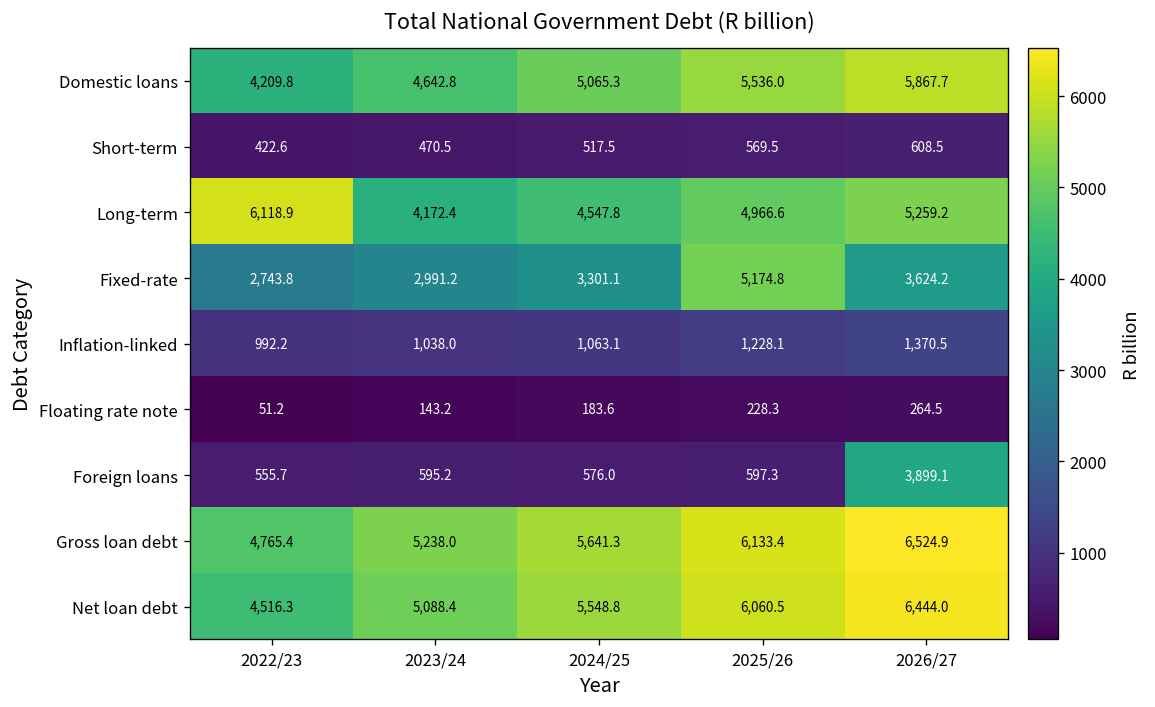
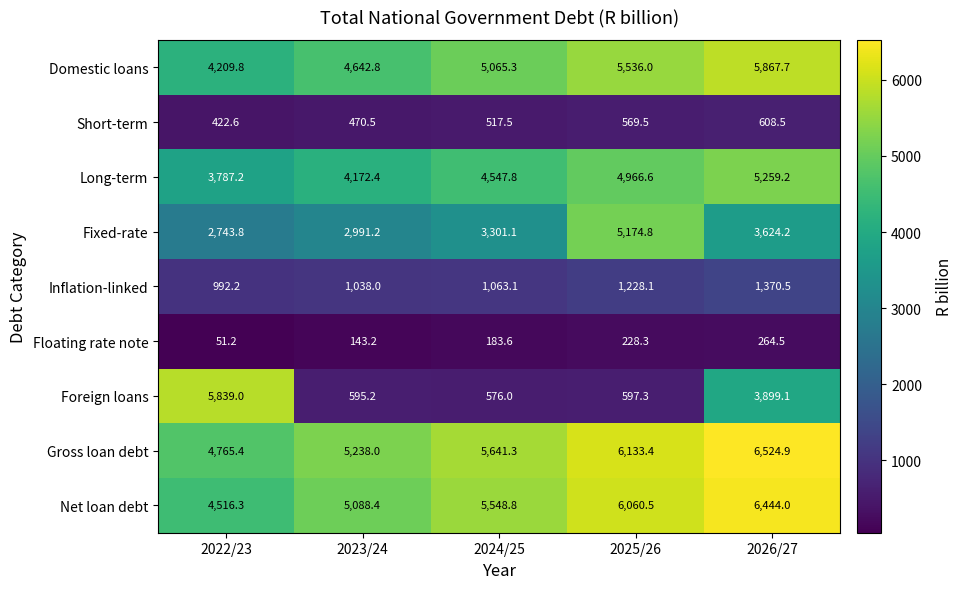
  {
    "Domestic loans": {
      "2022/23": "4,209.8",
      "2023/24": "4,642.8",
      "2024/25": "5,065.3",
      "2025/26": "5,536.0",
      "2026/27": "5,867.7"
    },
    "Short-term": {
      "2022/23": "422.6",
      "2023/24": "470.5",
      "2024/25": "517.5",
      "2025/26": "569.5",
      "2026/27": "608.5"
    },
    "Long-term": {
-     "2022/23": "6,118.9",
+     "2022/23": "3,787.2",
      "2023/24": "4,172.4",
      "2024/25": "4,547.8",
      "2025/26": "4,966.6",
      "2026/27": "5,259.2"
    },
    "Fixed-rate": {
      "2022/23": "2,743.8",
      "2023/24": "2,991.2",
      "2024/25": "3,301.1",
      "2025/26": "5,174.8",
      "2026/27": "3,624.2"
    },
    "Inflation-linked": {
      "2022/23": "992.2",
      "2023/24": "1,038.0",
      "2024/25": "1,063.1",
      "2025/26": "1,228.1",
      "2026/27": "1,370.5"
    },
    "Floating rate note": {
      "2022/23": "51.2",
      "2023/24": "143.2",
      "2024/25": "183.6",
      "2025/26": "228.3",
      "2026/27": "264.5"
    },
    "Foreign loans": {
-     "2022/23": "555.7",
+     "2022/23": "5,839.0",
      "2023/24": "595.2",
      "2024/25": "576.0",
      "2025/26": "597.3",
      "2026/27": "3,899.1"
    },
    "Gross loan debt": {
      "2022/23": "4,765.4",
      "2023/24": "5,238.0",
      "2024/25": "5,641.3",
      "2025/26": "6,133.4",
      "2026/27": "6,524.9"
    },
    "Net loan debt": {
      "2022/23": "4,516.3",
      "2023/24": "5,088.4",
      "2024/25": "5,548.8",
      "2025/26": "6,060.5",
      "2026/27": "6,444.0"
    }
  }
